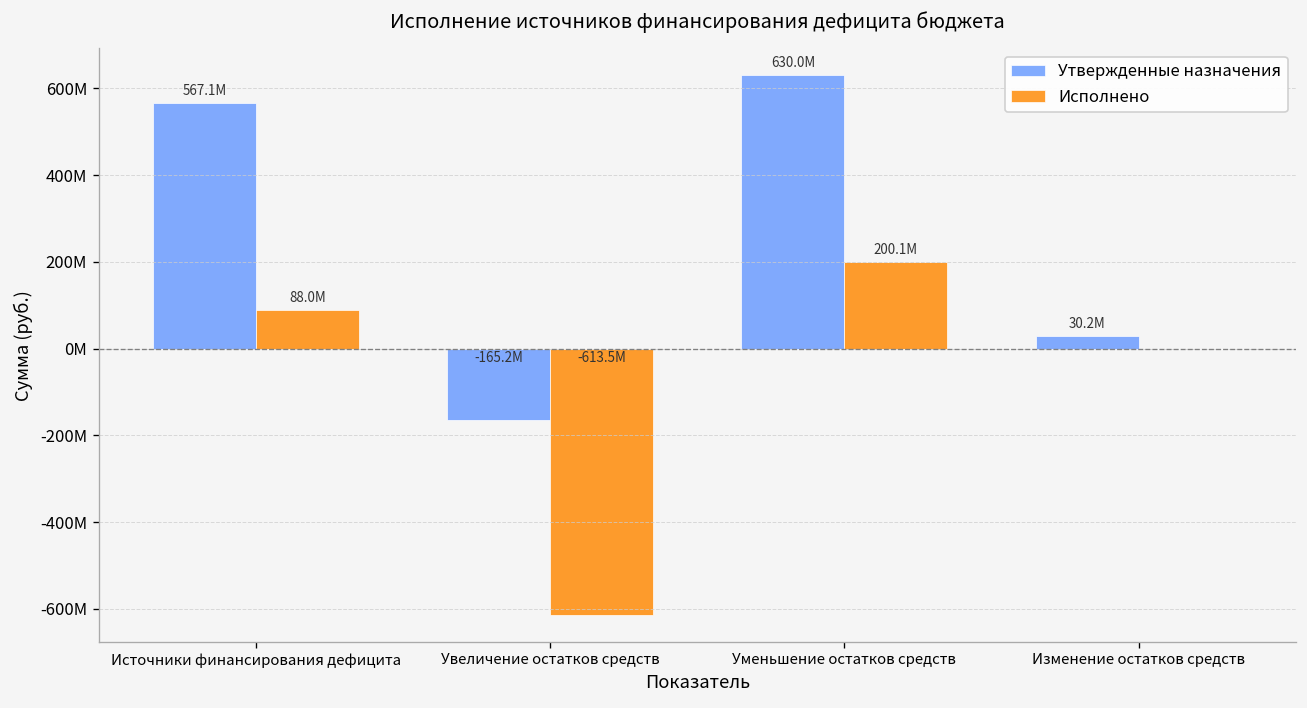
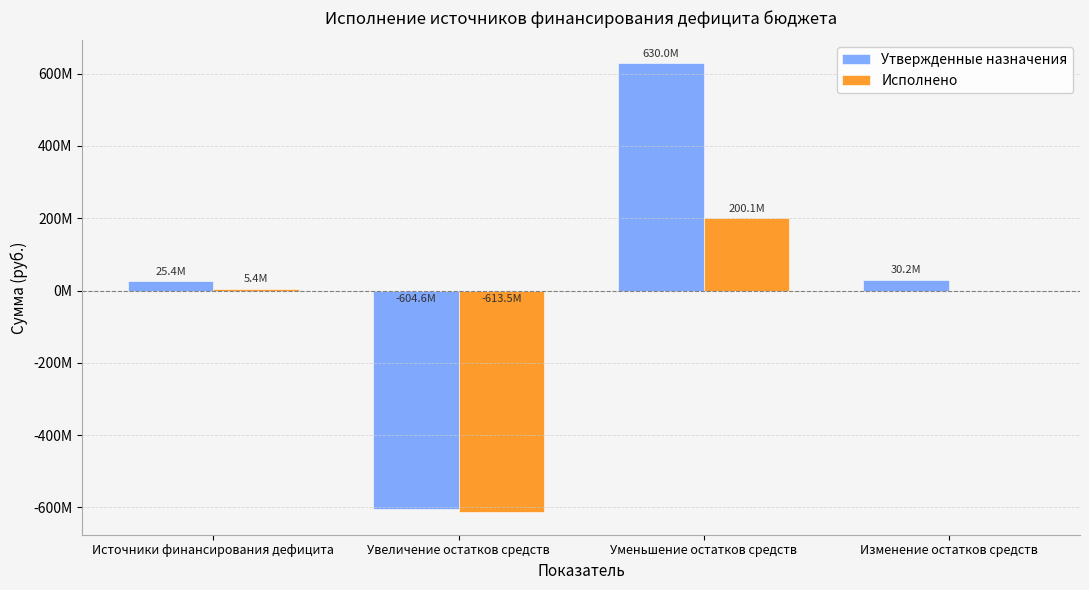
  {
    "Утвержденные назначения": {
-     "Источники финансирования дефицита": "567.1M",
-     "Увеличение остатков средств": "-165.2M",
+     "Источники финансирования дефицита": "25.4M",
+     "Увеличение остатков средств": "-604.6M",
      "Уменьшение остатков средств": "630.0M",
      "Изменение остатков средств": "30.2M"
    },
    "Исполнено": {
-     "Источники финансирования дефицита": "88.0M",
+     "Источники финансирования дефицита": "5.4M",
      "Увеличение остатков средств": "-613.5M",
      "Уменьшение остатков средств": "200.1M"
    }
  }
